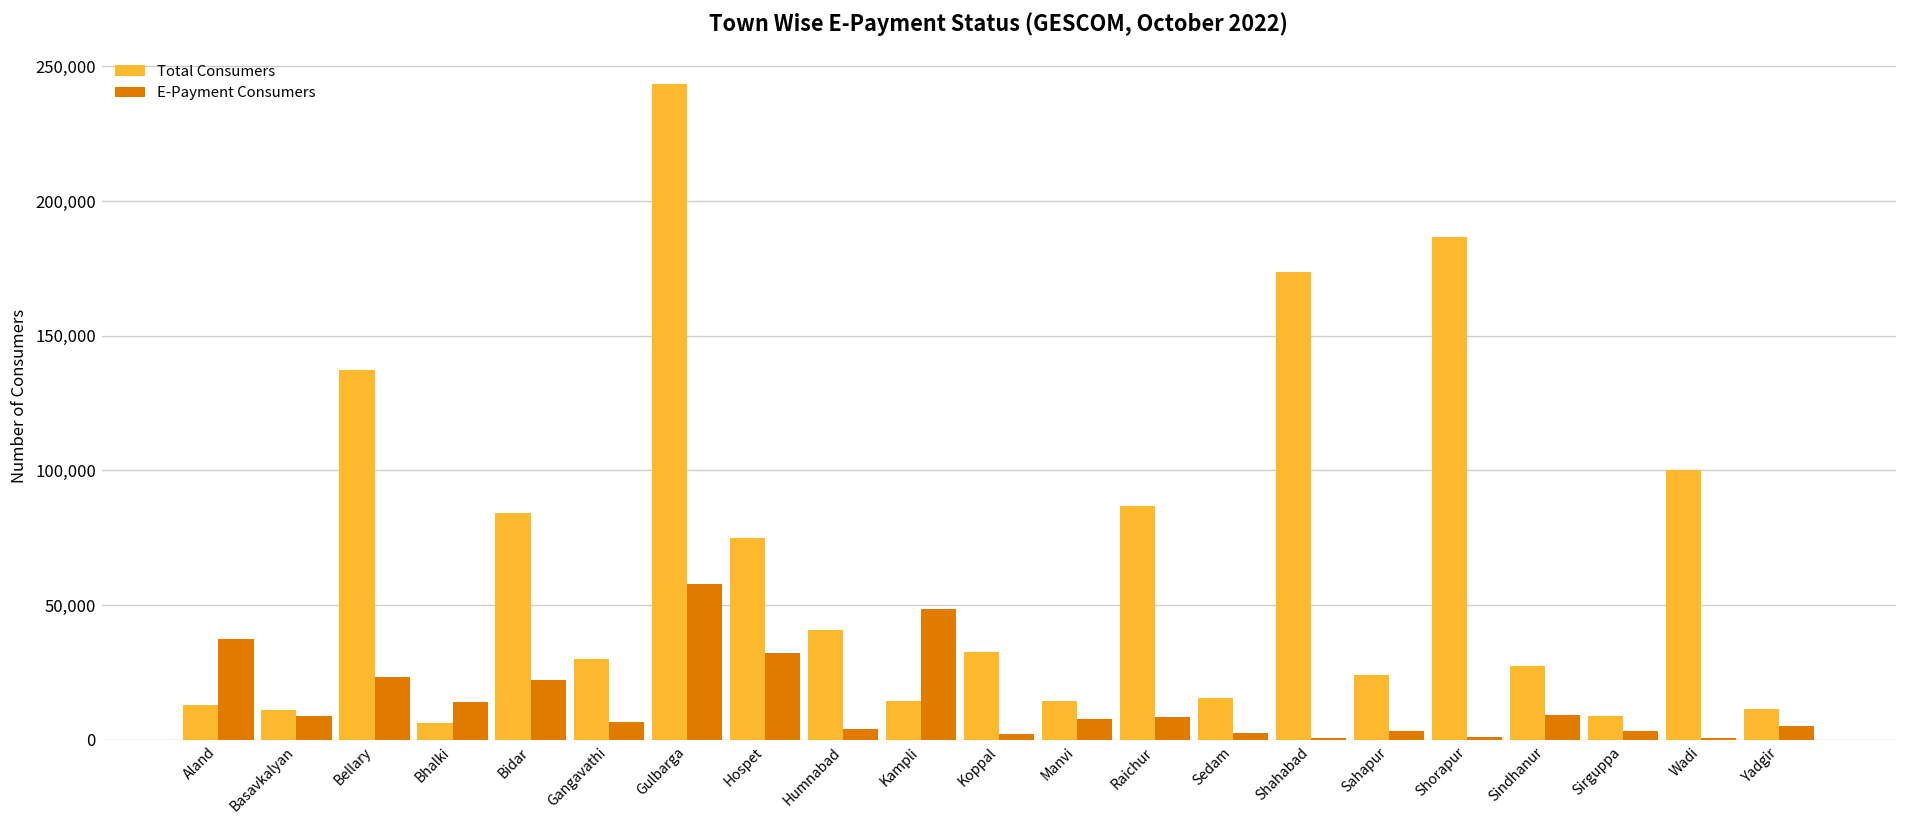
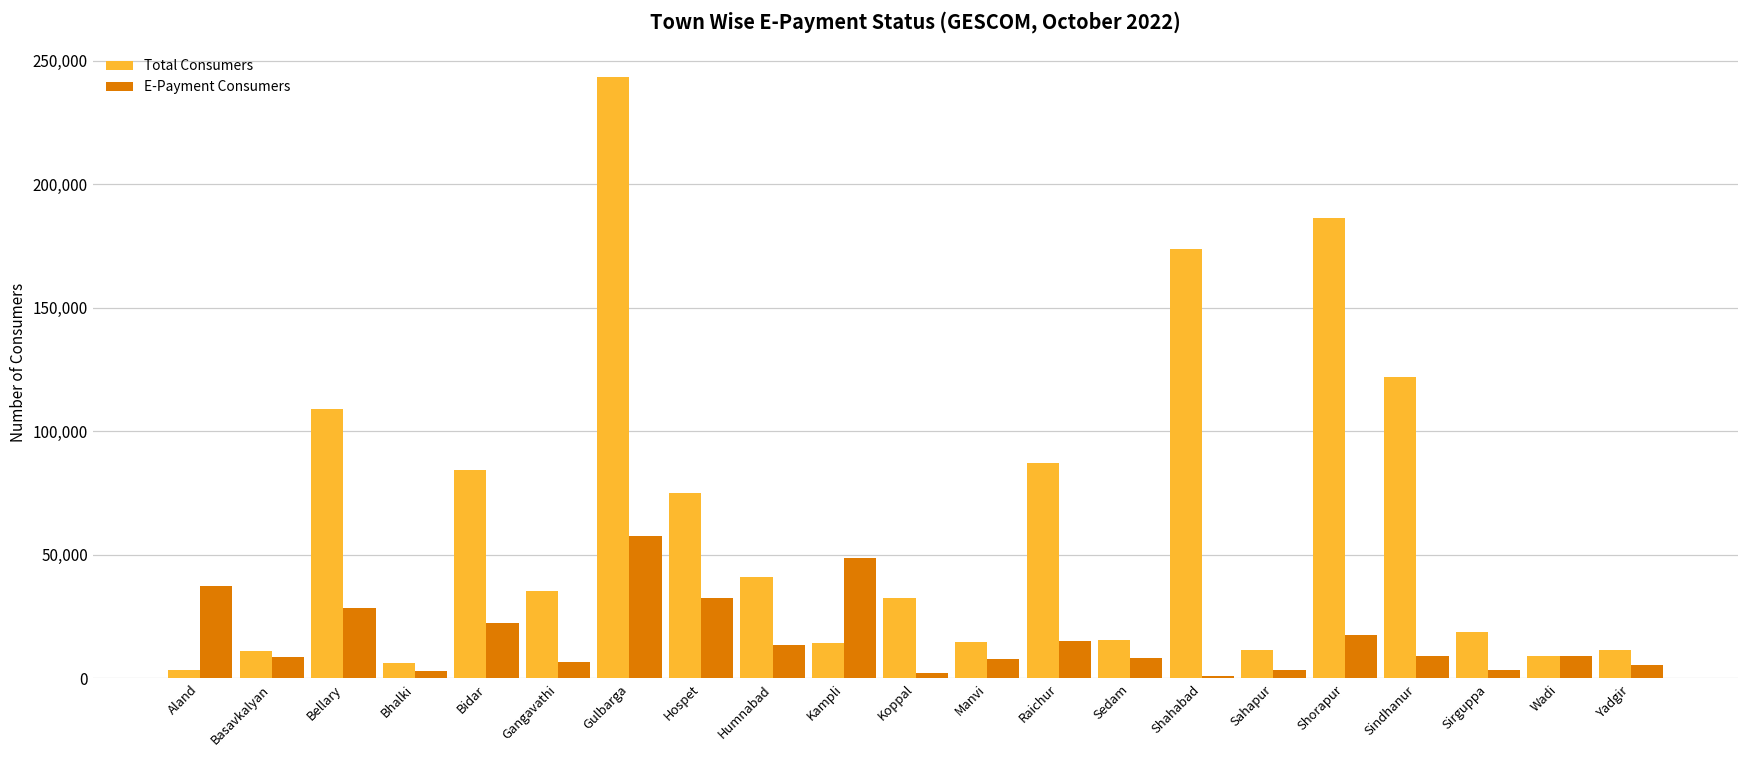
  {
    "Total Consumers": {
-     "Aland": "13,000",
+     "Aland": "3,000",
      "Basavkalyan": "11,000",
-     "Bellary": "137,000",
+     "Bellary": "109,000",
      "Bhalki": "6,000",
      "Bidar": "84,000",
-     "Gangavathi": "30,000",
+     "Gangavathi": "35,000",
      "Gulbarga": "243,000",
      "Hospet": "75,000",
      "Humnabad": "41,000",
      "Kampli": "14,000",
      "Koppal": "32,000",
      "Manvi": "14,000",
      "Raichur": "87,000",
      "Sedam": "16,000",
      "Shahabad": "174,000",
-     "Sahapur": "24,000",
+     "Sahapur": "12,000",
      "Shorapur": "187,000",
-     "Sindhanur": "28,000",
-     "Sirguppa": "9,000",
-     "Wadi": "100,000",
+     "Sindhanur": "122,000",
+     "Sirguppa": "19,000",
+     "Wadi": "9,000",
      "Yadgir": "11,000"
    },
    "E-Payment Consumers": {
      "Aland": "38,000",
      "Basavkalyan": "9,000",
-     "Bellary": "23,000",
-     "Bhalki": "14,000",
+     "Bellary": "28,000",
+     "Bhalki": "3,000",
      "Bidar": "22,000",
      "Gangavathi": "7,000",
      "Gulbarga": "58,000",
      "Hospet": "32,000",
-     "Humnabad": "4,000",
+     "Humnabad": "13,000",
      "Kampli": "49,000",
      "Koppal": "2,000",
      "Manvi": "8,000",
-     "Raichur": "9,000",
-     "Sedam": "2,000",
+     "Raichur": "15,000",
+     "Sedam": "8,000",
      "Sahapur": "3,000",
-     "Shorapur": "1,000",
+     "Shorapur": "18,000",
      "Sindhanur": "9,000",
      "Sirguppa": "3,000",
-     "Wadi": "1,000",
+     "Wadi": "9,000",
      "Yadgir": "5,000"
    }
  }
